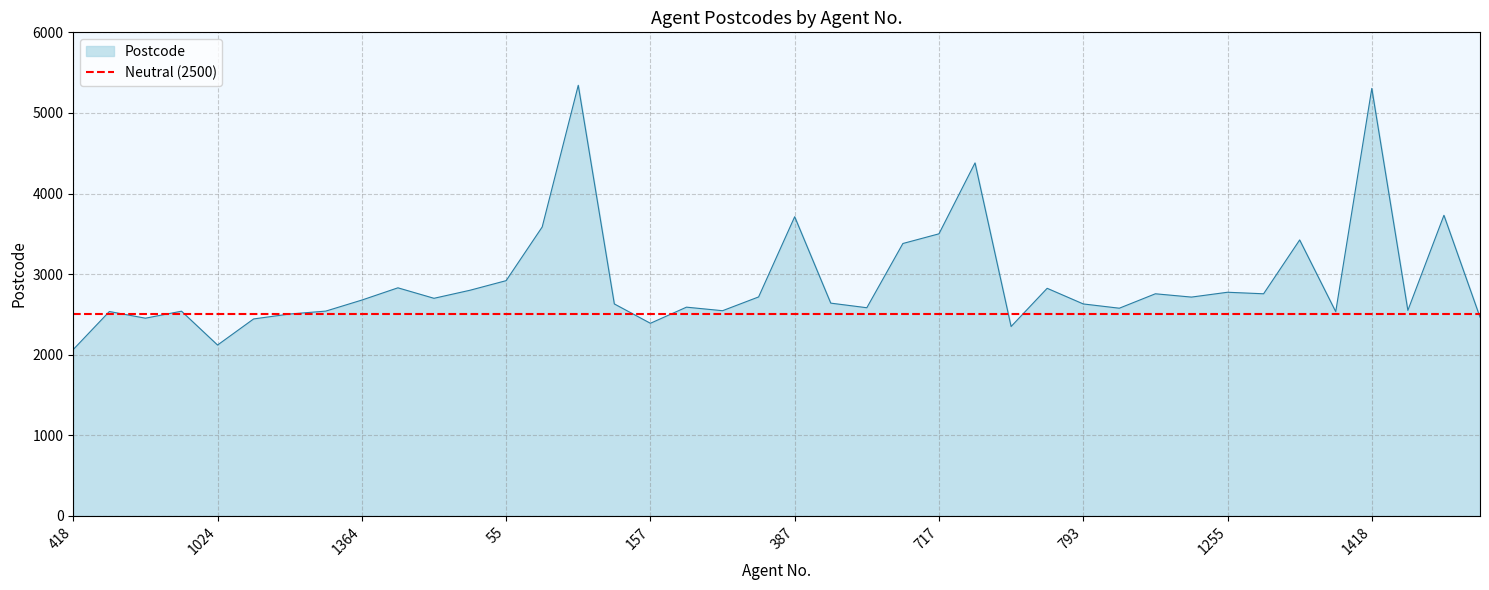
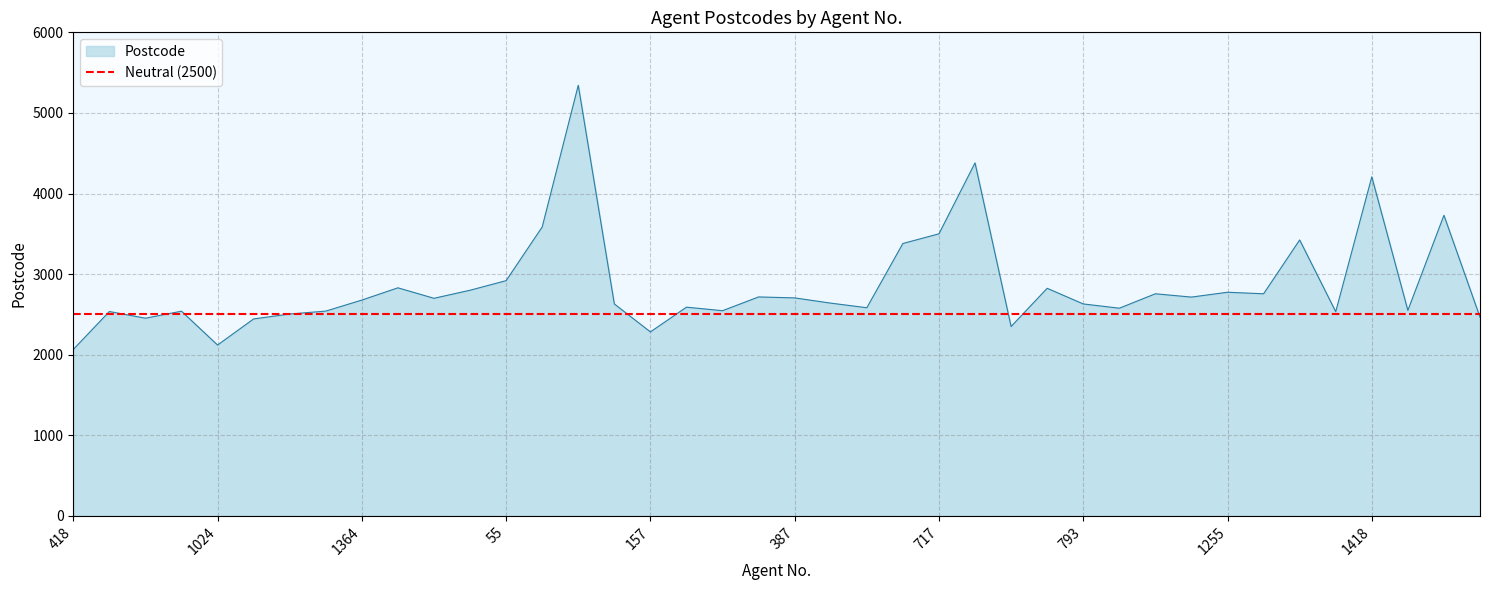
  {
    "418": 2100,
    "1024": 2100,
    "1364": 2700,
    "55": 2900,
-   "157": 2400,
-   "387": 3700,
+   "157": 2300,
+   "387": 2700,
    "717": 3500,
    "793": 2600,
    "1255": 2800,
-   "1418": 5300
+   "1418": 4200
  }
